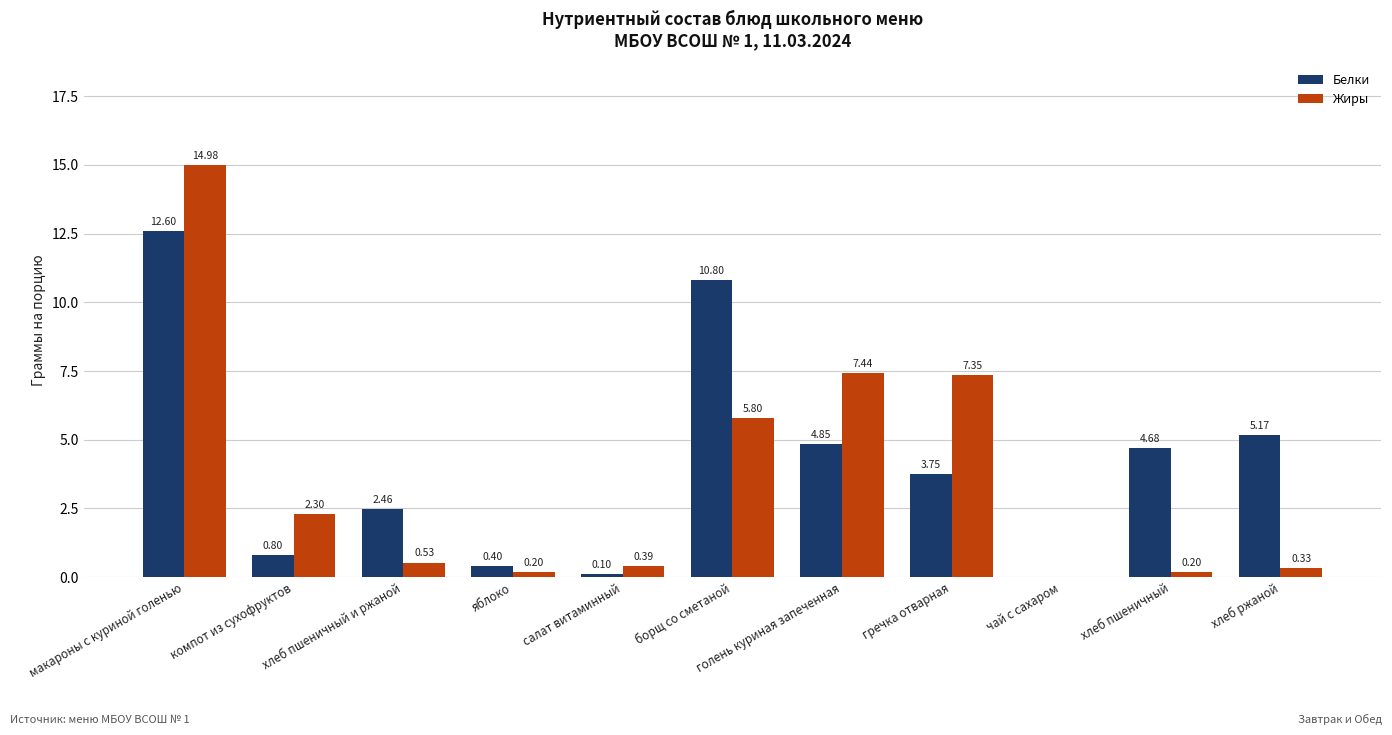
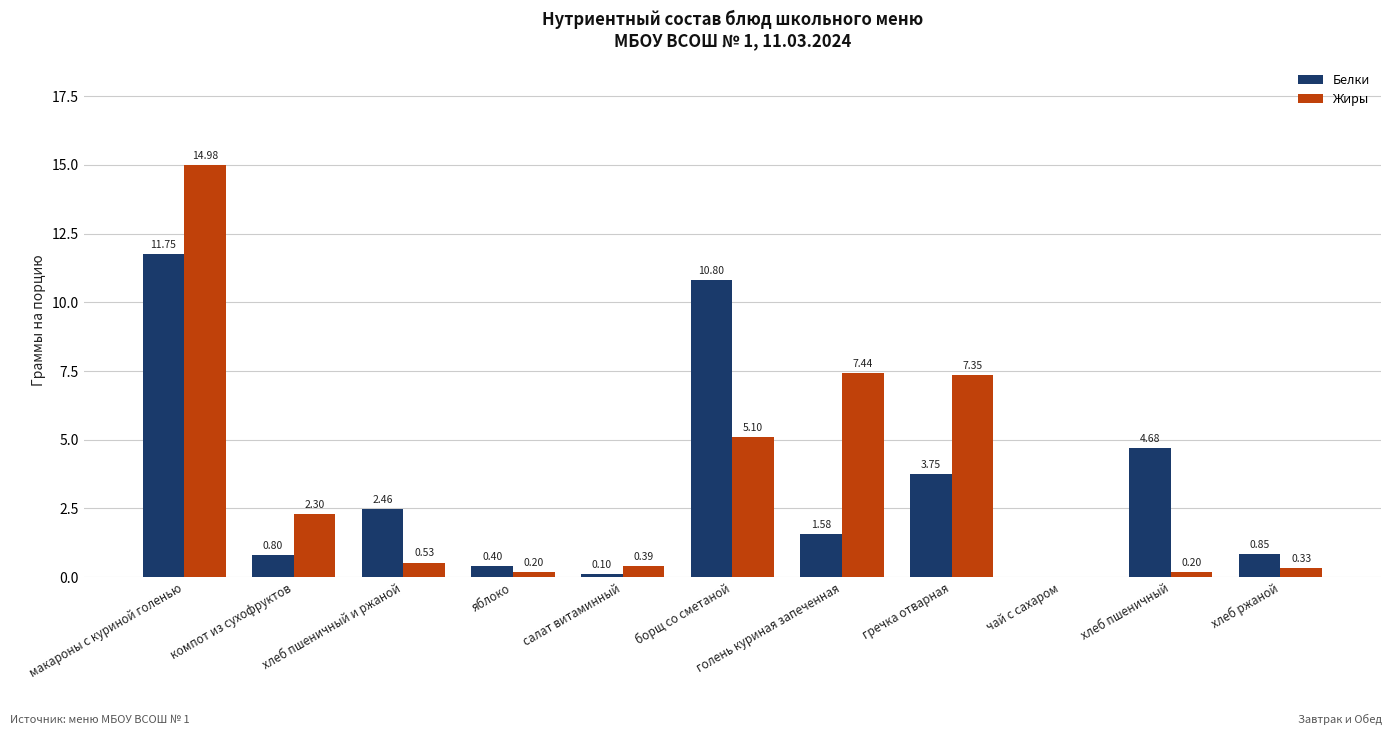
  {
    "Белки": {
-     "макароны с куриной голенью": 12.60,
+     "макароны с куриной голенью": 11.75,
      "компот из сухофруктов": 0.80,
      "хлеб пшеничный и ржаной": 2.46,
      "яблоко": 0.40,
      "салат витаминный": 0.10,
      "борщ со сметаной": 10.80,
-     "голень куриная запеченная": 4.85,
+     "голень куриная запеченная": 1.58,
      "гречка отварная": 3.75,
      "хлеб пшеничный": 4.68,
-     "хлеб ржаной": 5.17
+     "хлеб ржаной": 0.85
    },
    "Жиры": {
      "макароны с куриной голенью": 14.98,
      "компот из сухофруктов": 2.30,
      "хлеб пшеничный и ржаной": 0.53,
      "яблоко": 0.20,
      "салат витаминный": 0.39,
-     "борщ со сметаной": 5.80,
+     "борщ со сметаной": 5.10,
      "голень куриная запеченная": 7.44,
      "гречка отварная": 7.35,
      "хлеб пшеничный": 0.20,
      "хлеб ржаной": 0.33
    }
  }
